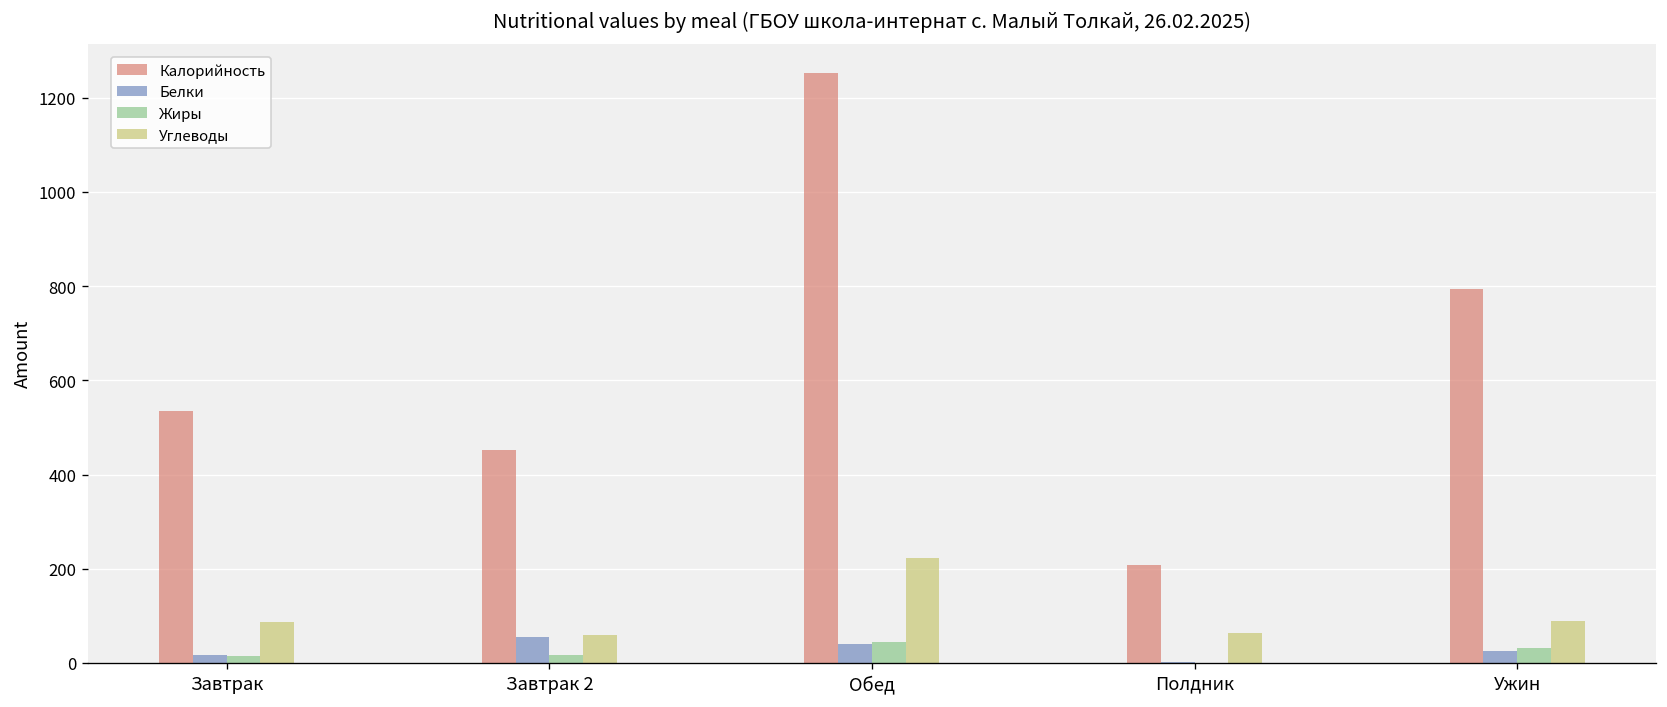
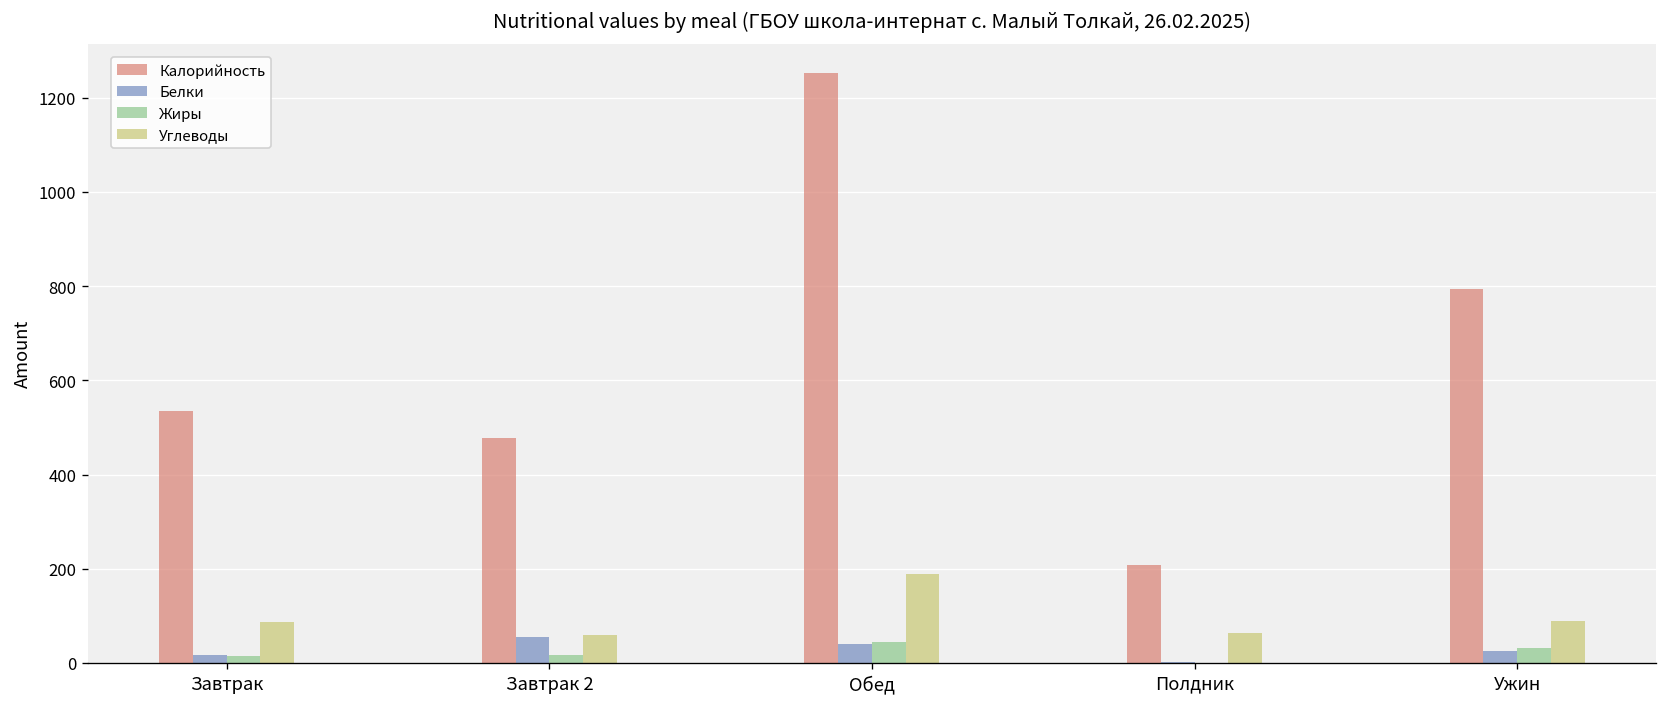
  {
    "Калорийность": {
      "Завтрак": 530,
-     "Завтрак 2": 450,
+     "Завтрак 2": 480,
      "Обед": 1250,
      "Полдник": 210,
      "Ужин": 790
    },
    "Белки": {
      "Завтрак": 20,
      "Завтрак 2": 60,
      "Обед": 40,
      "Ужин": 30
    },
    "Жиры": {
      "Завтрак": 10,
      "Завтрак 2": 20,
      "Обед": 40,
      "Полдник": 0,
      "Ужин": 30
    },
    "Углеводы": {
      "Завтрак": 90,
      "Завтрак 2": 60,
-     "Обед": 220,
+     "Обед": 190,
      "Полдник": 60,
      "Ужин": 90
    }
  }
